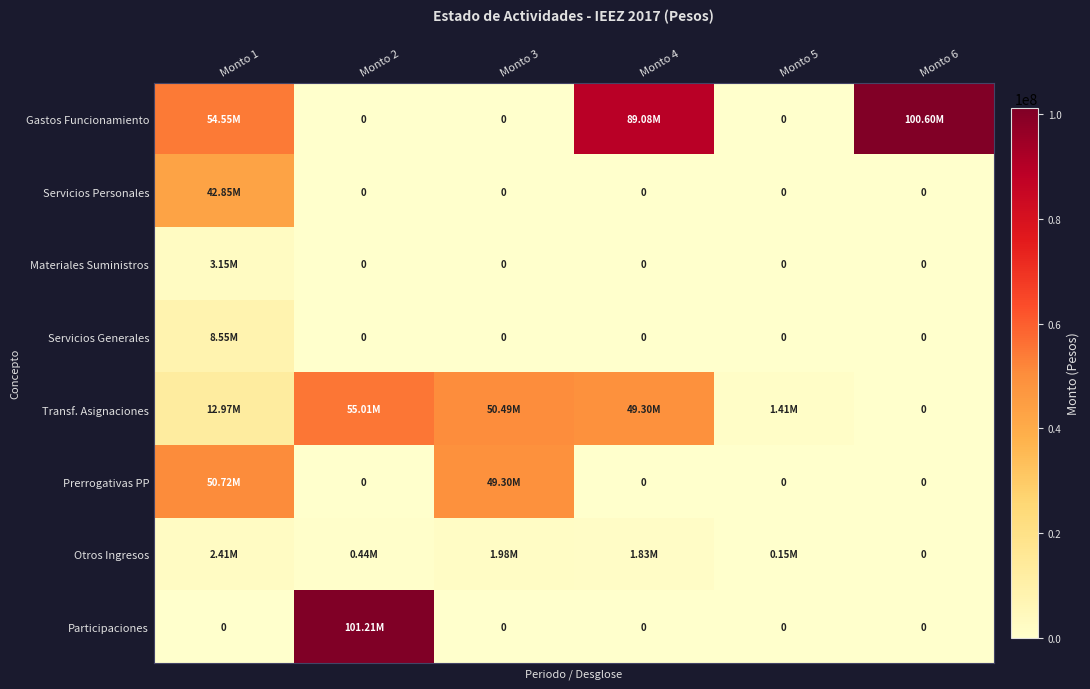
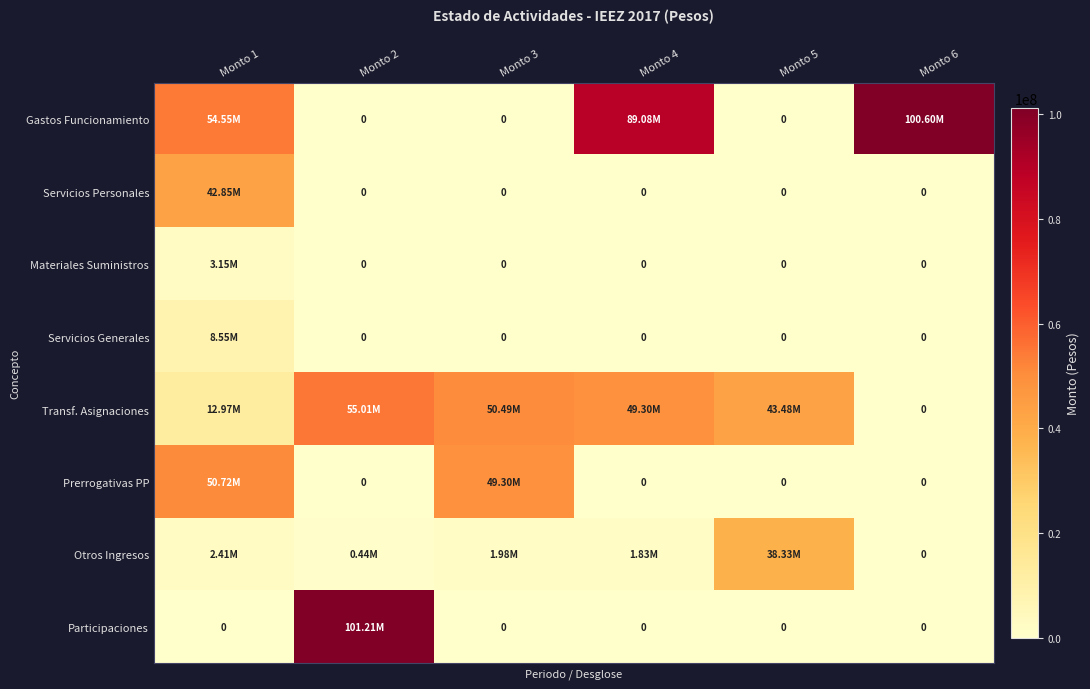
  {
    "Gastos Funcionamiento": {
      "Monto 1": "54.55M",
      "Monto 2": "0",
      "Monto 3": "0",
      "Monto 4": "89.08M",
      "Monto 5": "0",
      "Monto 6": "100.60M"
    },
    "Servicios Personales": {
      "Monto 1": "42.85M",
      "Monto 2": "0",
      "Monto 3": "0",
      "Monto 4": "0",
      "Monto 5": "0",
      "Monto 6": "0"
    },
    "Materiales Suministros": {
      "Monto 1": "3.15M",
      "Monto 2": "0",
      "Monto 3": "0",
      "Monto 4": "0",
      "Monto 5": "0",
      "Monto 6": "0"
    },
    "Servicios Generales": {
      "Monto 1": "8.55M",
      "Monto 2": "0",
      "Monto 3": "0",
      "Monto 4": "0",
      "Monto 5": "0",
      "Monto 6": "0"
    },
    "Transf. Asignaciones": {
      "Monto 1": "12.97M",
      "Monto 2": "55.01M",
      "Monto 3": "50.49M",
      "Monto 4": "49.30M",
-     "Monto 5": "1.41M",
+     "Monto 5": "43.48M",
      "Monto 6": "0"
    },
    "Prerrogativas PP": {
      "Monto 1": "50.72M",
      "Monto 2": "0",
      "Monto 3": "49.30M",
      "Monto 4": "0",
      "Monto 5": "0",
      "Monto 6": "0"
    },
    "Otros Ingresos": {
      "Monto 1": "2.41M",
      "Monto 2": "0.44M",
      "Monto 3": "1.98M",
      "Monto 4": "1.83M",
-     "Monto 5": "0.15M",
+     "Monto 5": "38.33M",
      "Monto 6": "0"
    },
    "Participaciones": {
      "Monto 1": "0",
      "Monto 2": "101.21M",
      "Monto 3": "0",
      "Monto 4": "0",
      "Monto 5": "0",
      "Monto 6": "0"
    }
  }
